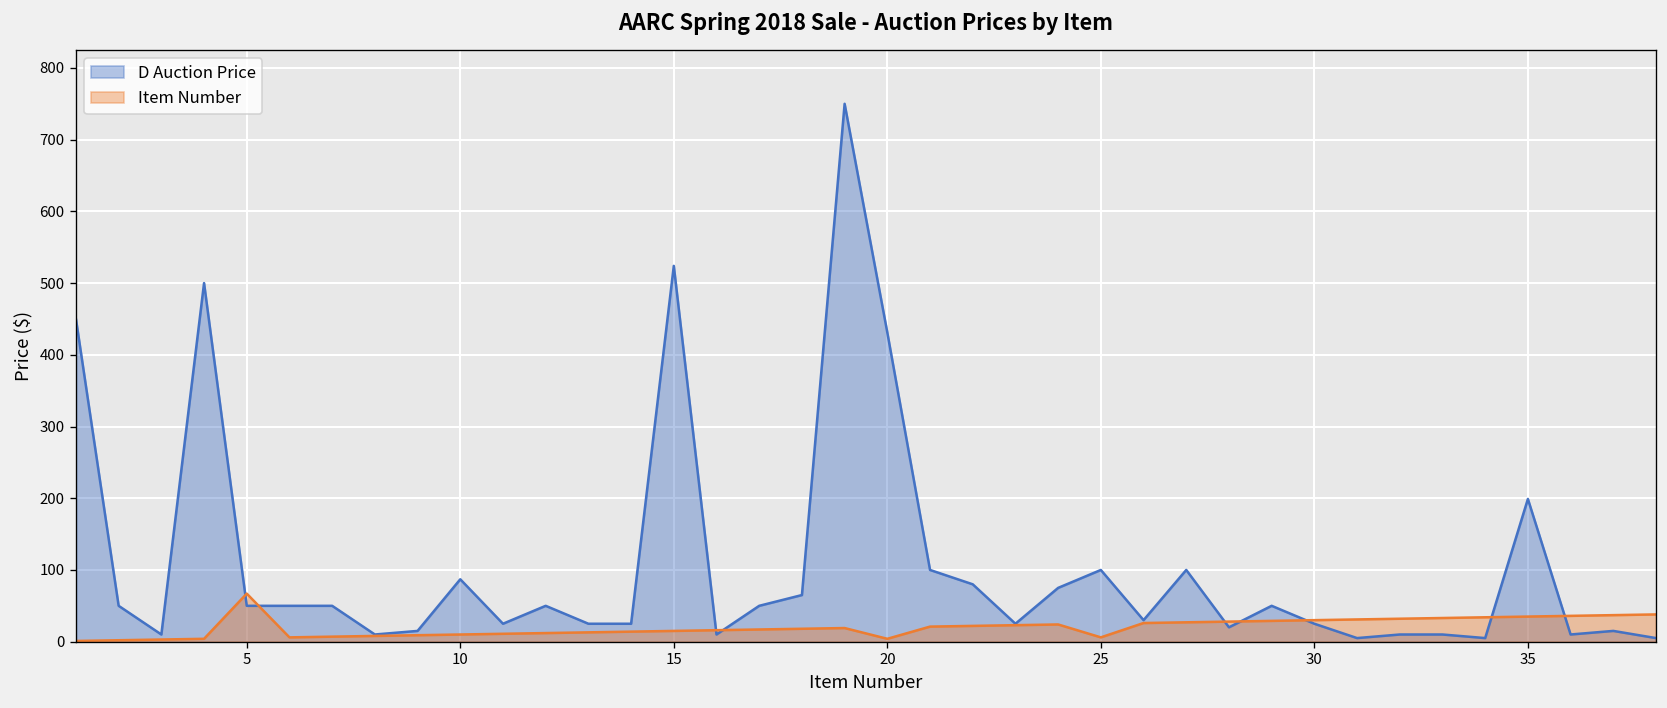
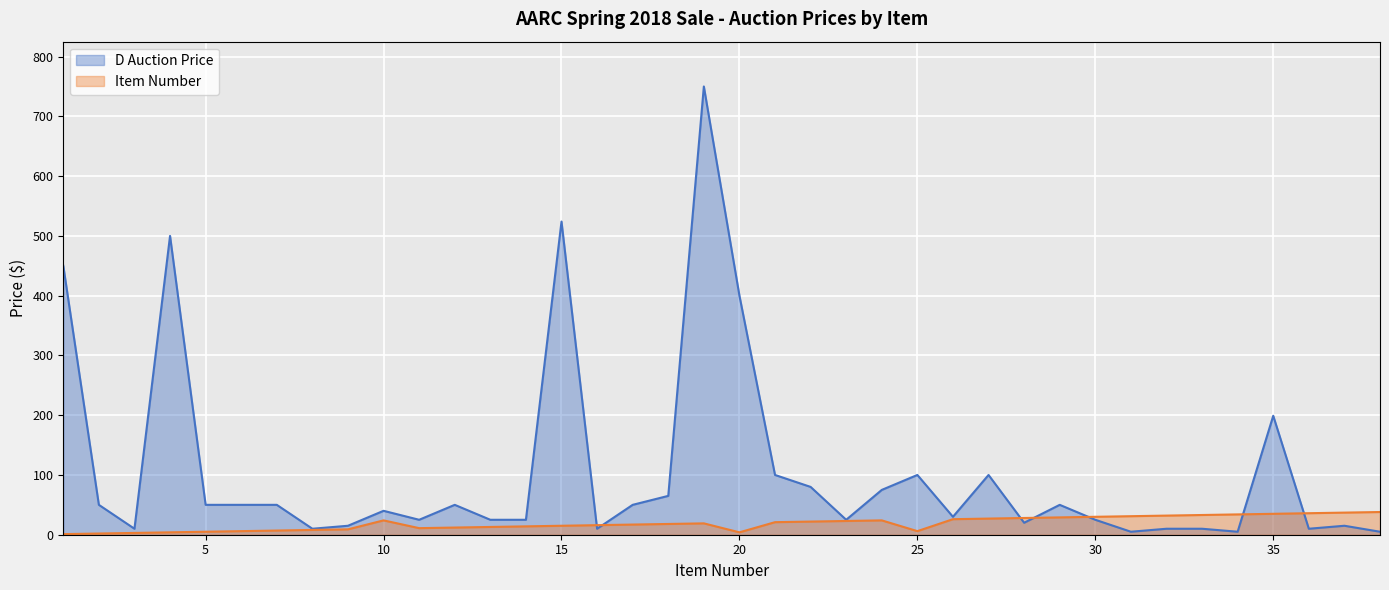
  {
    "D Auction Price": {
      "5": 50,
-     "10": 90,
+     "10": 40,
      "15": 520,
-     "20": 430,
+     "20": 400,
      "25": 100,
      "30": 30,
      "35": 200
    },
    "Item Number": {
-     "5": 70,
-     "10": 10,
+     "5": 10,
+     "10": 20,
      "15": 20,
      "20": 0,
      "25": 10,
      "30": 30,
      "35": 40
    }
  }
